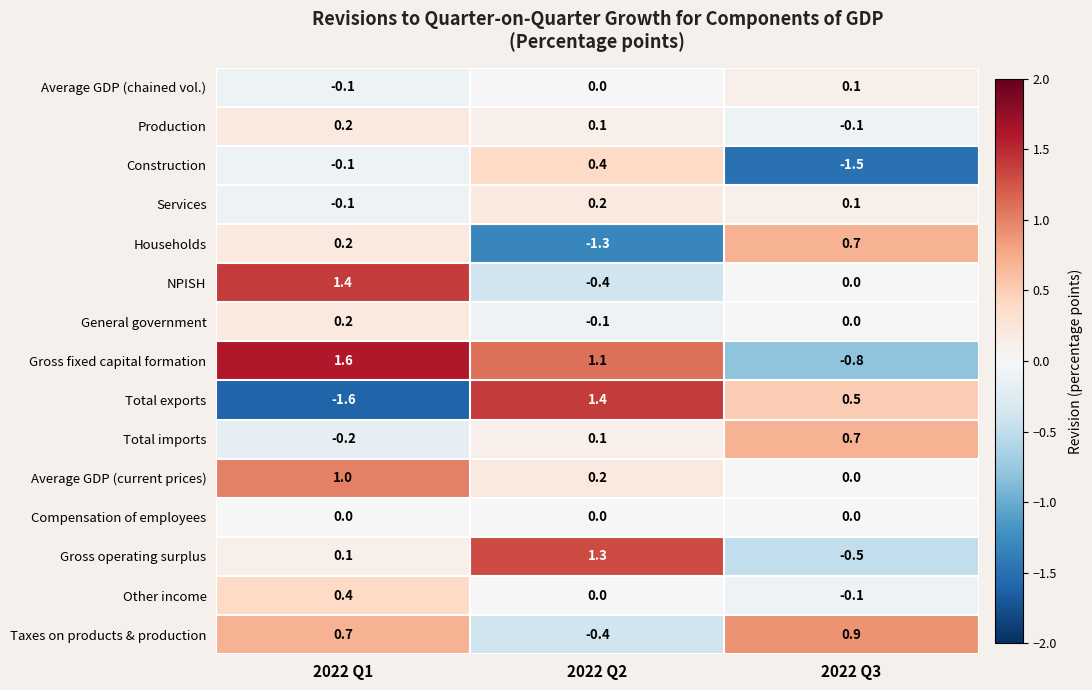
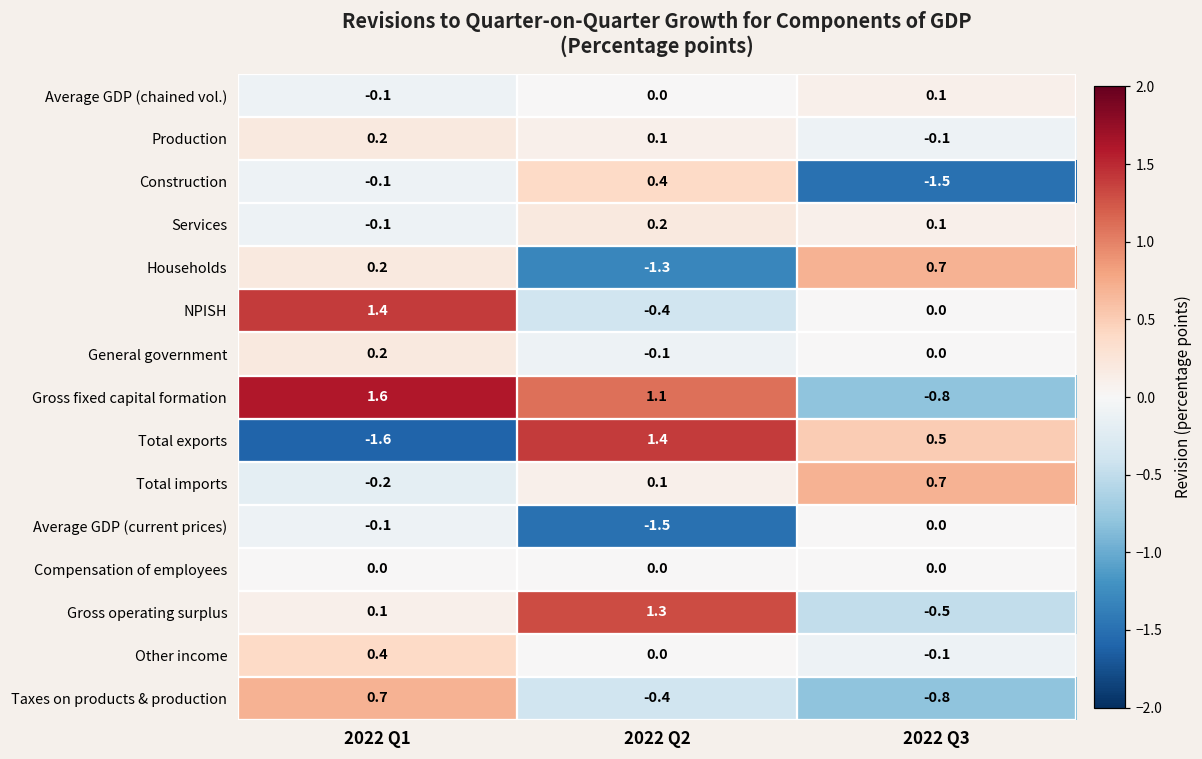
  {
    "Average GDP (chained vol.)": {
      "2022 Q1": -0.1,
      "2022 Q2": 0.0,
      "2022 Q3": 0.1
    },
    "Production": {
      "2022 Q1": 0.2,
      "2022 Q2": 0.1,
      "2022 Q3": -0.1
    },
    "Construction": {
      "2022 Q1": -0.1,
      "2022 Q2": 0.4,
      "2022 Q3": -1.5
    },
    "Services": {
      "2022 Q1": -0.1,
      "2022 Q2": 0.2,
      "2022 Q3": 0.1
    },
    "Households": {
      "2022 Q1": 0.2,
      "2022 Q2": -1.3,
      "2022 Q3": 0.7
    },
    "NPISH": {
      "2022 Q1": 1.4,
      "2022 Q2": -0.4,
      "2022 Q3": 0.0
    },
    "General government": {
      "2022 Q1": 0.2,
      "2022 Q2": -0.1,
      "2022 Q3": 0.0
    },
    "Gross fixed capital formation": {
      "2022 Q1": 1.6,
      "2022 Q2": 1.1,
      "2022 Q3": -0.8
    },
    "Total exports": {
      "2022 Q1": -1.6,
      "2022 Q2": 1.4,
      "2022 Q3": 0.5
    },
    "Total imports": {
      "2022 Q1": -0.2,
      "2022 Q2": 0.1,
      "2022 Q3": 0.7
    },
    "Average GDP (current prices)": {
-     "2022 Q1": 1.0,
-     "2022 Q2": 0.2,
+     "2022 Q1": -0.1,
+     "2022 Q2": -1.5,
      "2022 Q3": 0.0
    },
    "Compensation of employees": {
      "2022 Q1": 0.0,
      "2022 Q2": 0.0,
      "2022 Q3": 0.0
    },
    "Gross operating surplus": {
      "2022 Q1": 0.1,
      "2022 Q2": 1.3,
      "2022 Q3": -0.5
    },
    "Other income": {
      "2022 Q1": 0.4,
      "2022 Q2": 0.0,
      "2022 Q3": -0.1
    },
    "Taxes on products & production": {
      "2022 Q1": 0.7,
      "2022 Q2": -0.4,
-     "2022 Q3": 0.9
+     "2022 Q3": -0.8
    }
  }
